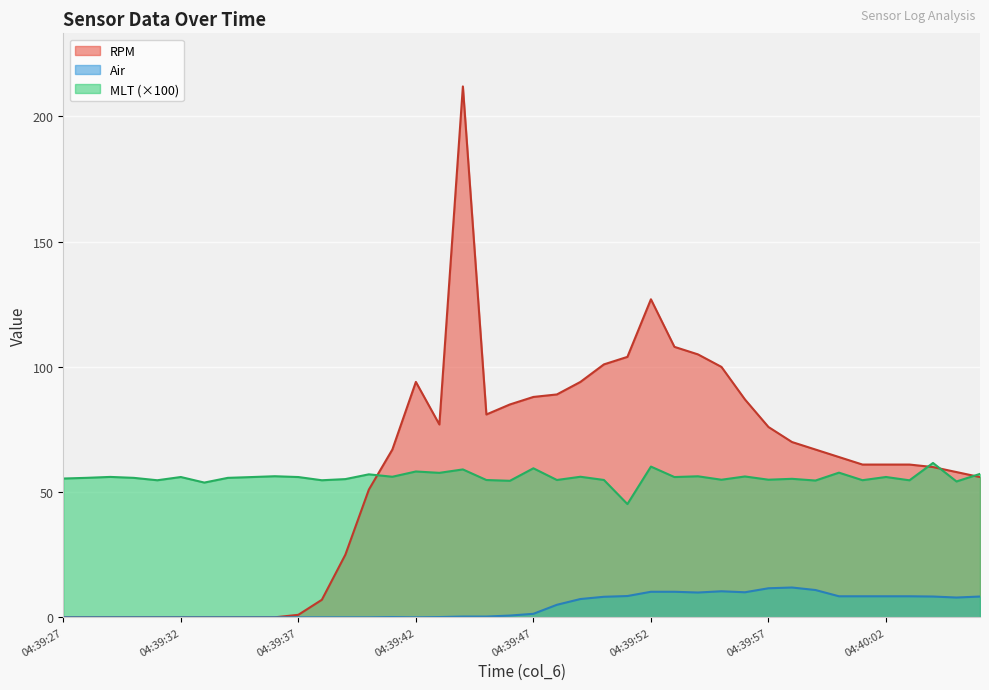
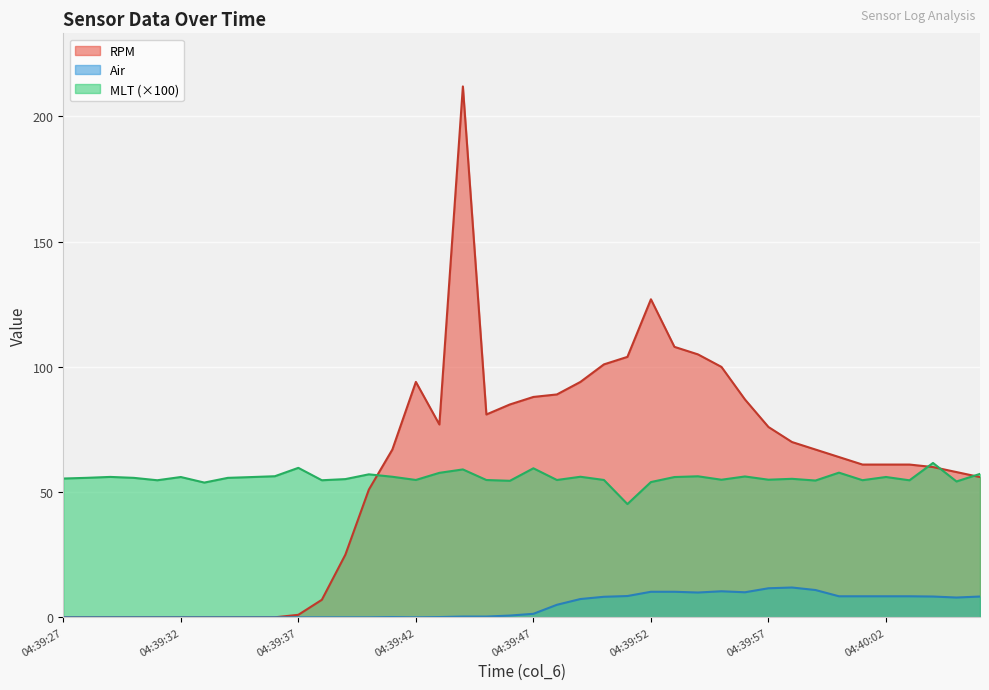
  {
    "RPM": {
      "04:39:42": 94,
      "04:39:47": 88,
      "04:39:52": 127,
      "04:39:57": 76,
      "04:40:02": 61
    },
    "Air": {
      "04:39:42": 0,
      "04:39:47": 1,
      "04:39:52": 10,
      "04:39:57": 12,
      "04:40:02": 8
    },
    "MLT (×100)": {
      "04:39:27": 55,
      "04:39:32": 56,
-     "04:39:37": 56,
-     "04:39:42": 58,
+     "04:39:37": 60,
+     "04:39:42": 55,
      "04:39:47": 60,
-     "04:39:52": 60,
+     "04:39:52": 54,
      "04:39:57": 55,
      "04:40:02": 56
    }
  }
